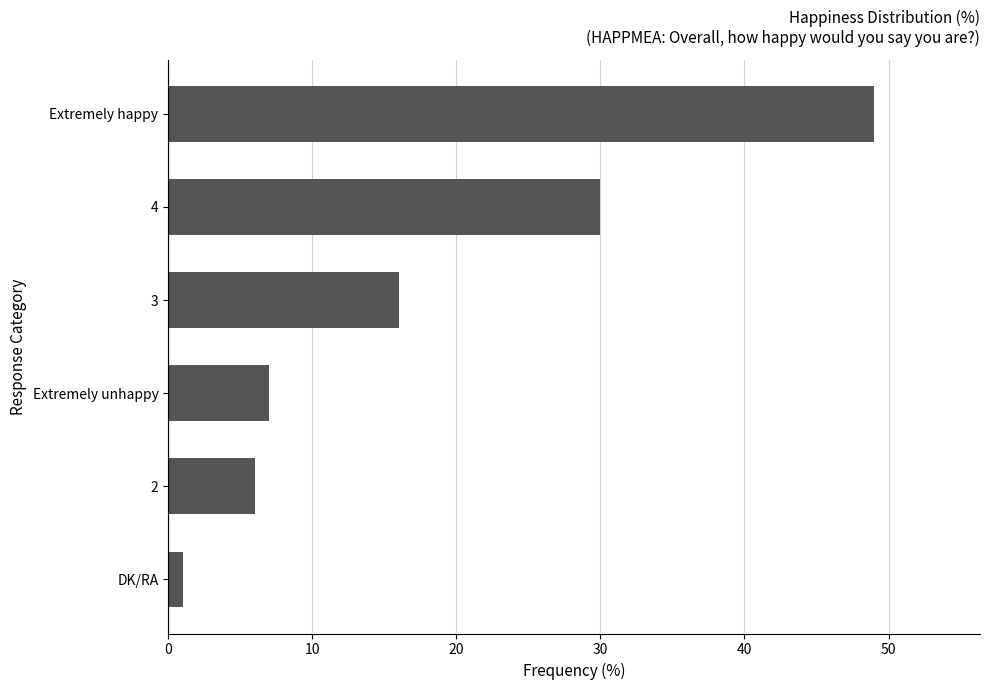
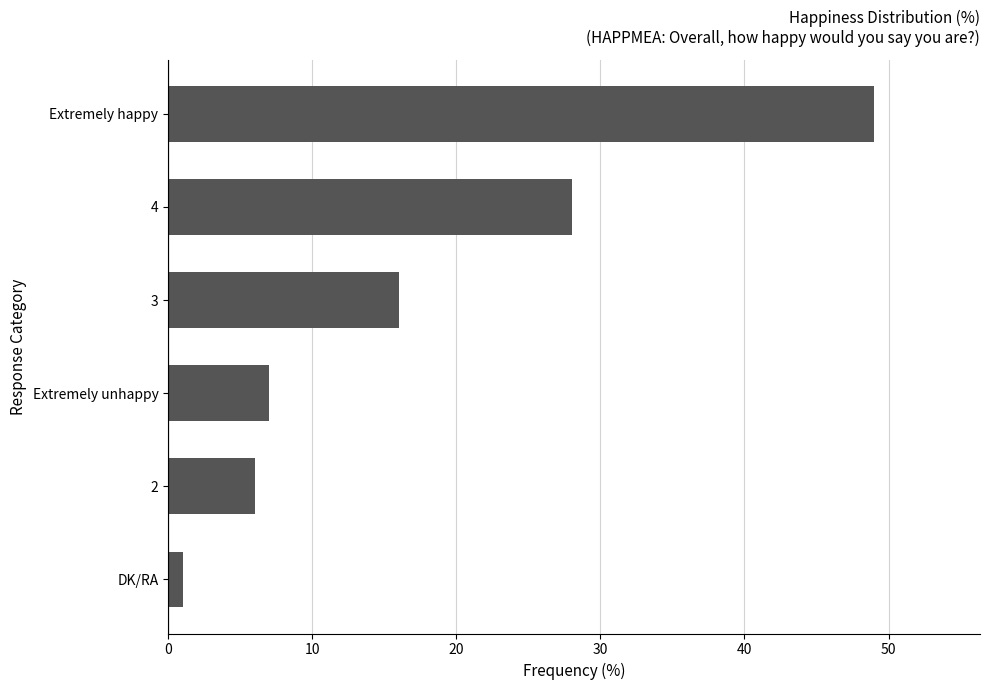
  {
    "Extremely happy": 49,
-   "4": 30,
+   "4": 28,
    "3": 16,
    "Extremely unhappy": 7,
    "2": 6,
    "DK/RA": 1
  }
